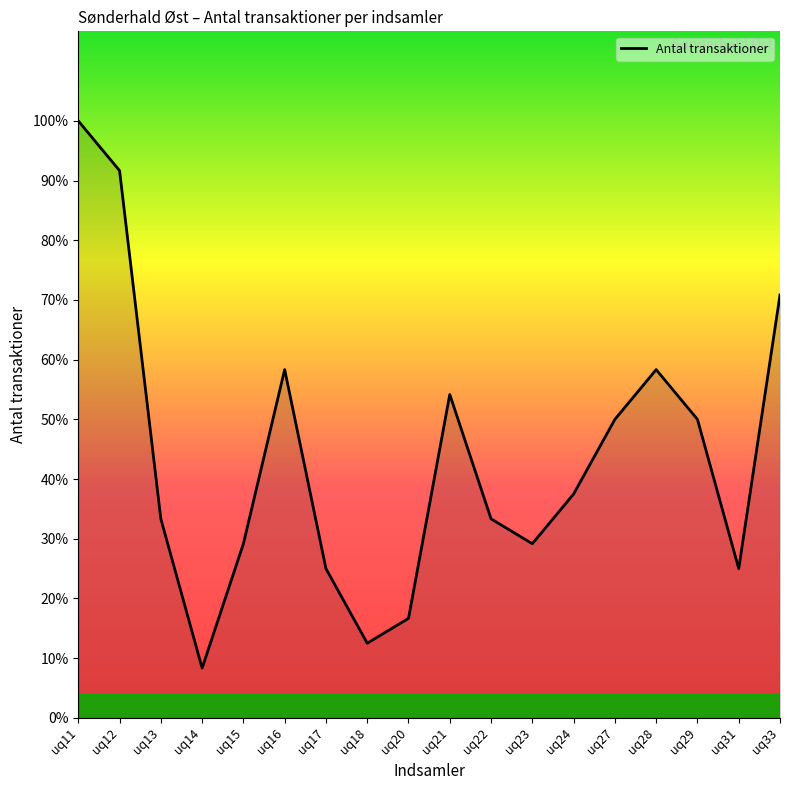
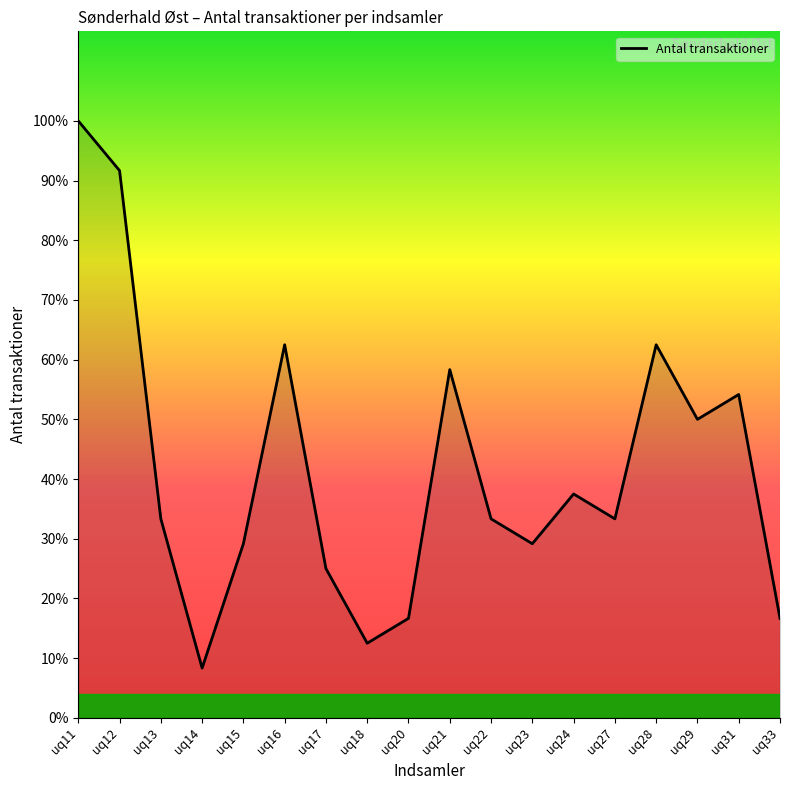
  {
    "uq11": "100%",
    "uq12": "92%",
    "uq13": "33%",
    "uq14": "8%",
    "uq15": "29%",
-   "uq16": "58%",
+   "uq16": "63%",
    "uq17": "25%",
    "uq18": "13%",
    "uq20": "17%",
-   "uq21": "54%",
+   "uq21": "58%",
    "uq22": "33%",
    "uq23": "29%",
    "uq24": "38%",
-   "uq27": "50%",
-   "uq28": "58%",
+   "uq27": "33%",
+   "uq28": "63%",
    "uq29": "50%",
-   "uq31": "25%",
-   "uq33": "71%"
+   "uq31": "54%",
+   "uq33": "17%"
  }
